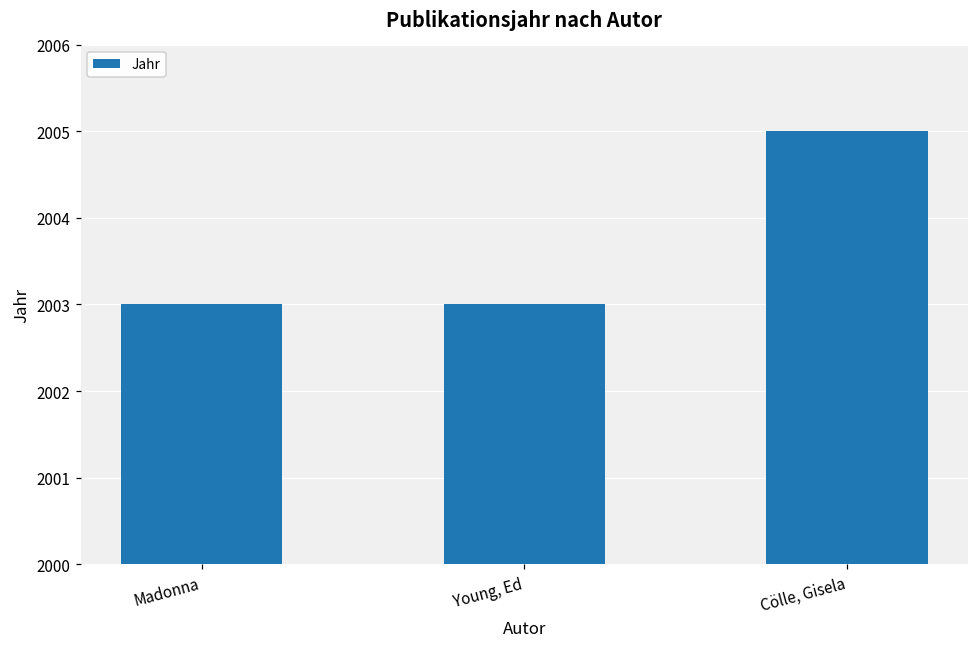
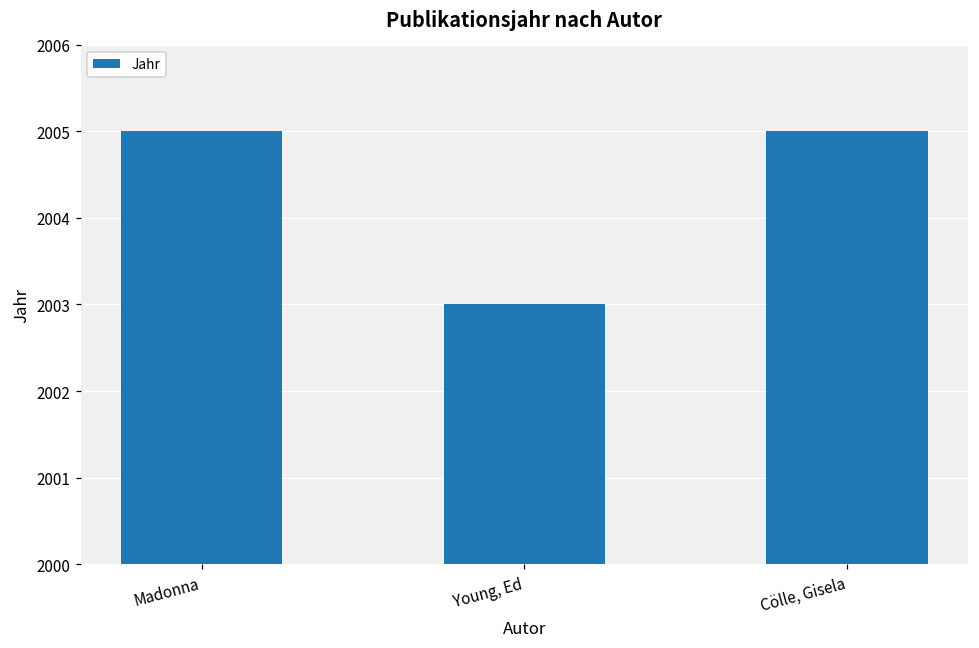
  {
-   "Madonna": 2003,
+   "Madonna": 2005,
    "Young, Ed": 2003,
    "Cölle, Gisela": 2005
  }
